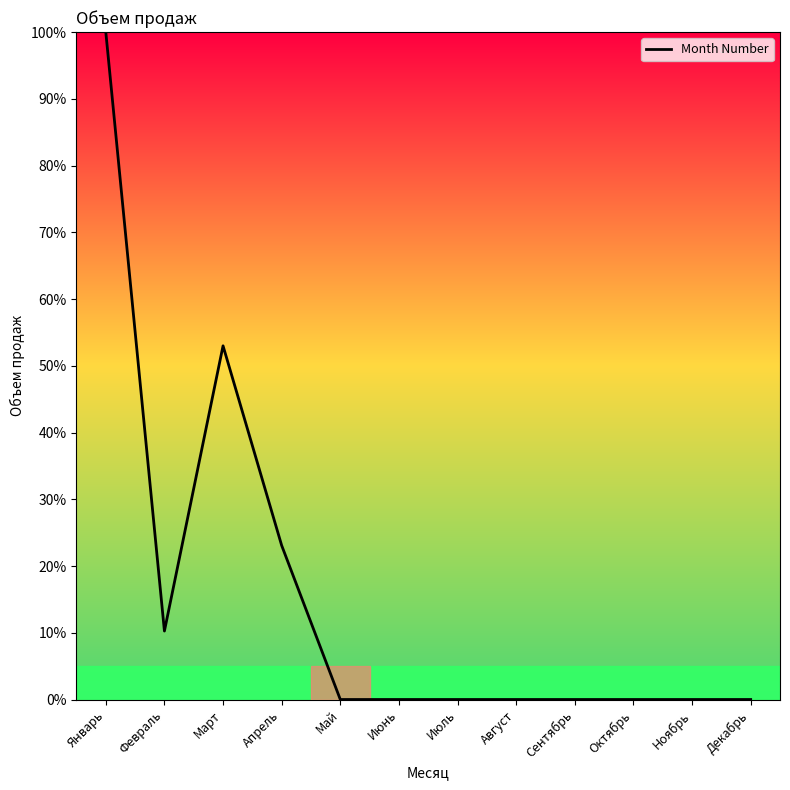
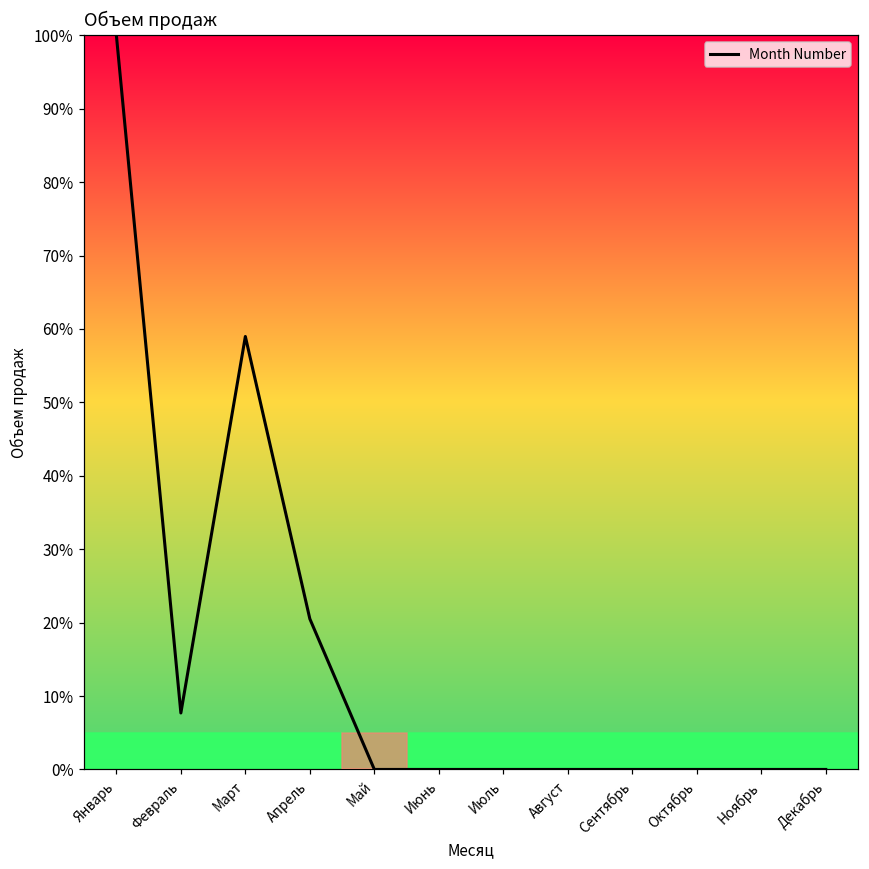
  {
    "Январь": "100%",
-   "Февраль": "10%",
-   "Март": "53%",
-   "Апрель": "23%"
+   "Февраль": "8%",
+   "Март": "59%",
+   "Апрель": "21%"
  }
